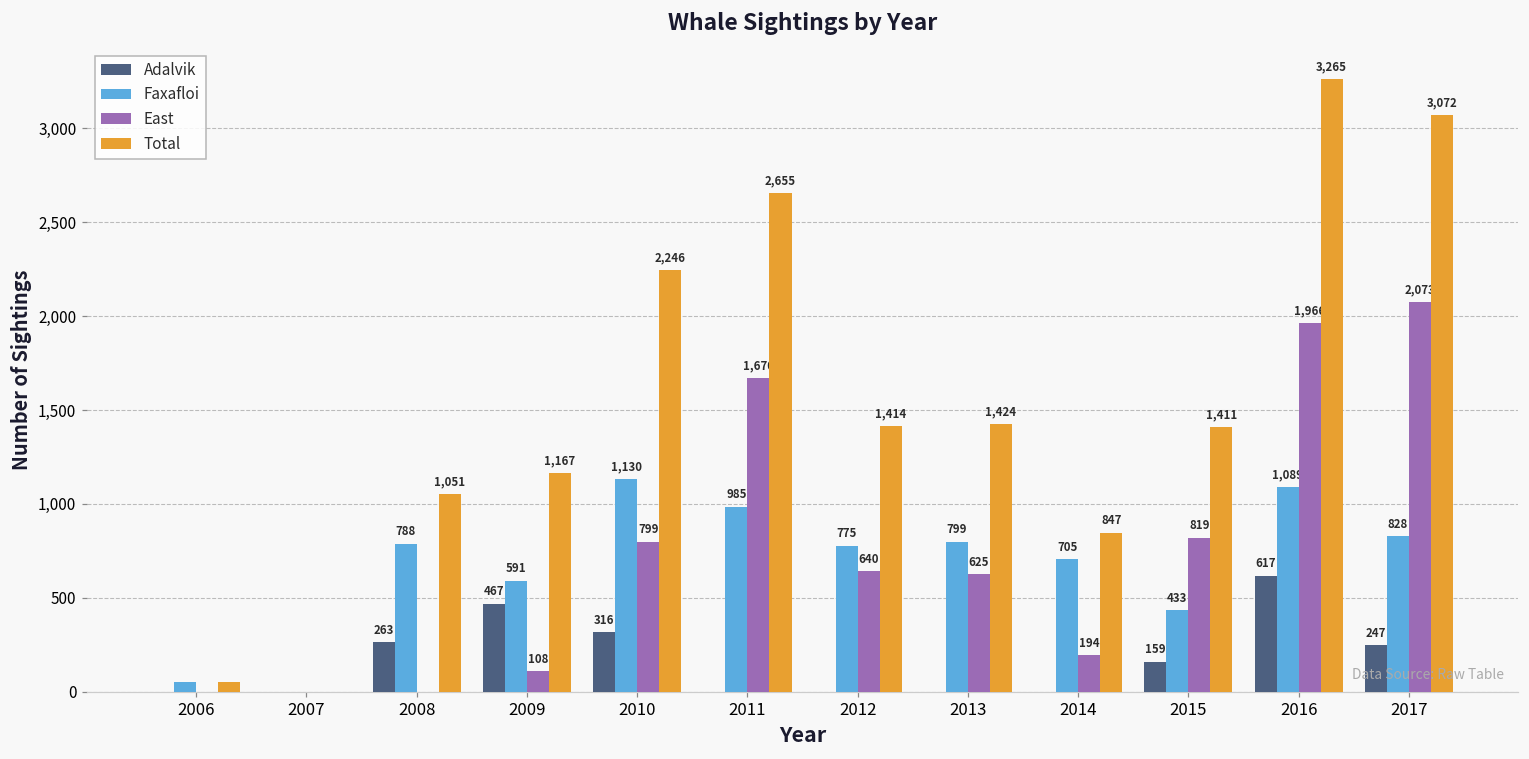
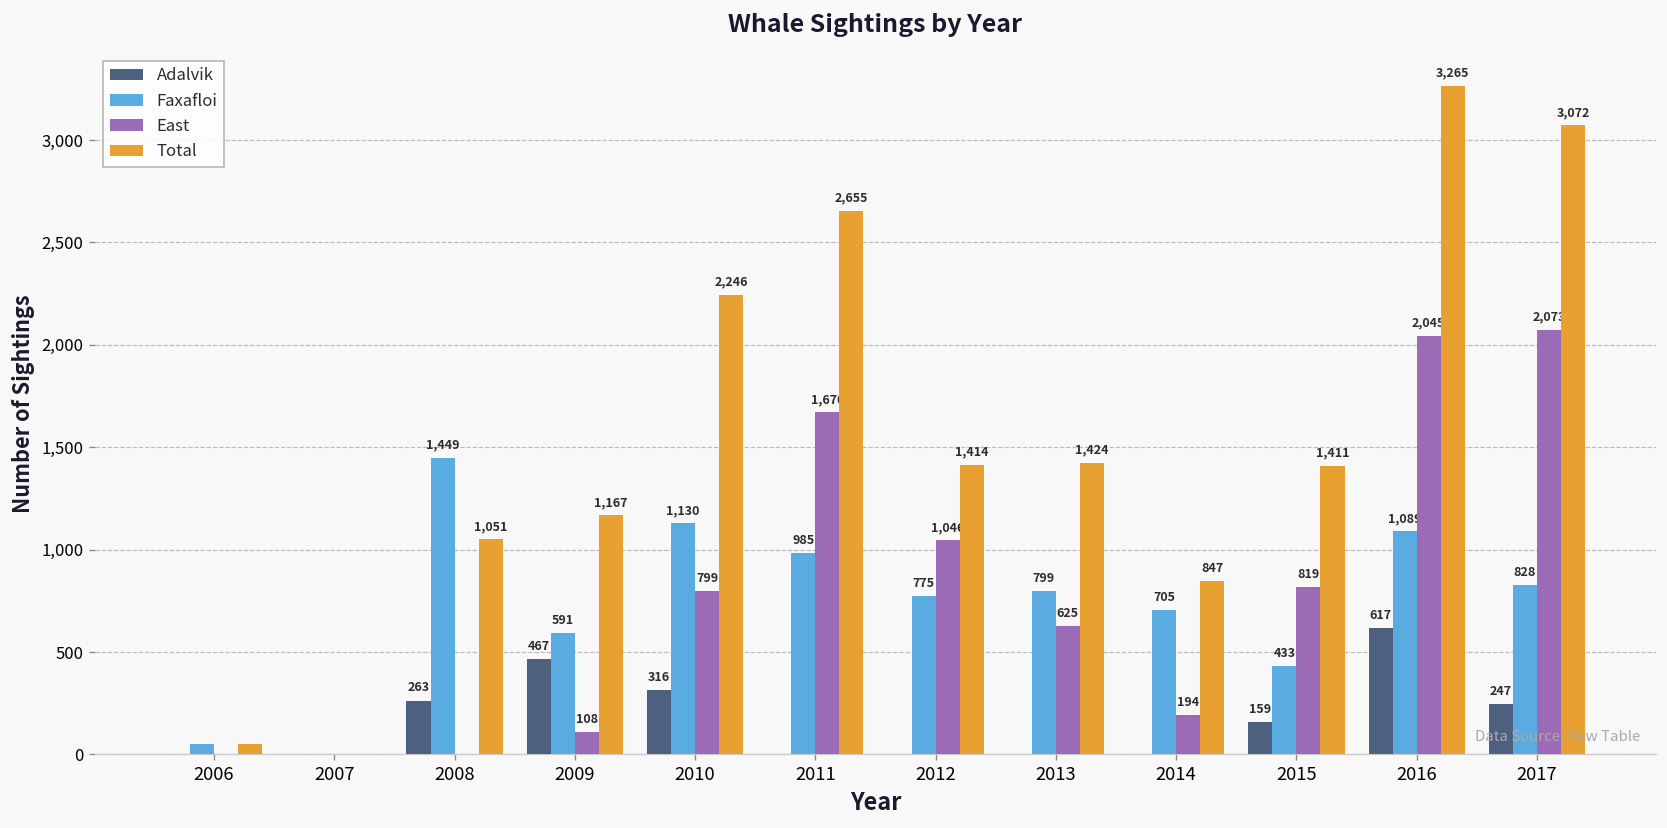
  {
    "Adalvik": {
      "2008": "263",
      "2009": "467",
      "2010": "316",
      "2015": "159",
      "2016": "617",
      "2017": "247"
    },
    "Faxafloi": {
-     "2008": "788",
+     "2008": "1,449",
      "2009": "591",
      "2010": "1,130",
      "2011": "985",
      "2012": "775",
      "2013": "799",
      "2014": "705",
      "2015": "433",
      "2016": "1,089",
      "2017": "828"
    },
    "East": {
      "2009": "108",
      "2010": "799",
      "2011": "1,670",
-     "2012": "640",
+     "2012": "1,046",
      "2013": "625",
      "2014": "194",
      "2015": "819",
-     "2016": "1,966",
+     "2016": "2,045",
      "2017": "2,073"
    },
    "Total": {
      "2008": "1,051",
      "2009": "1,167",
      "2010": "2,246",
      "2011": "2,655",
      "2012": "1,414",
      "2013": "1,424",
      "2014": "847",
      "2015": "1,411",
      "2016": "3,265",
      "2017": "3,072"
    }
  }
